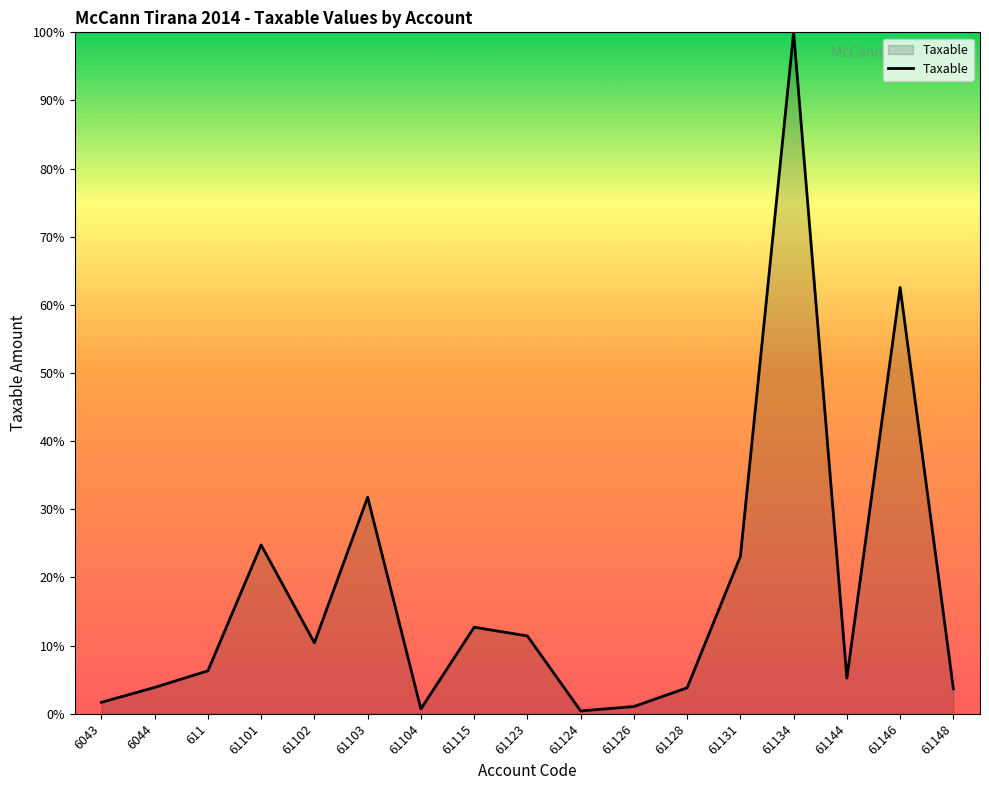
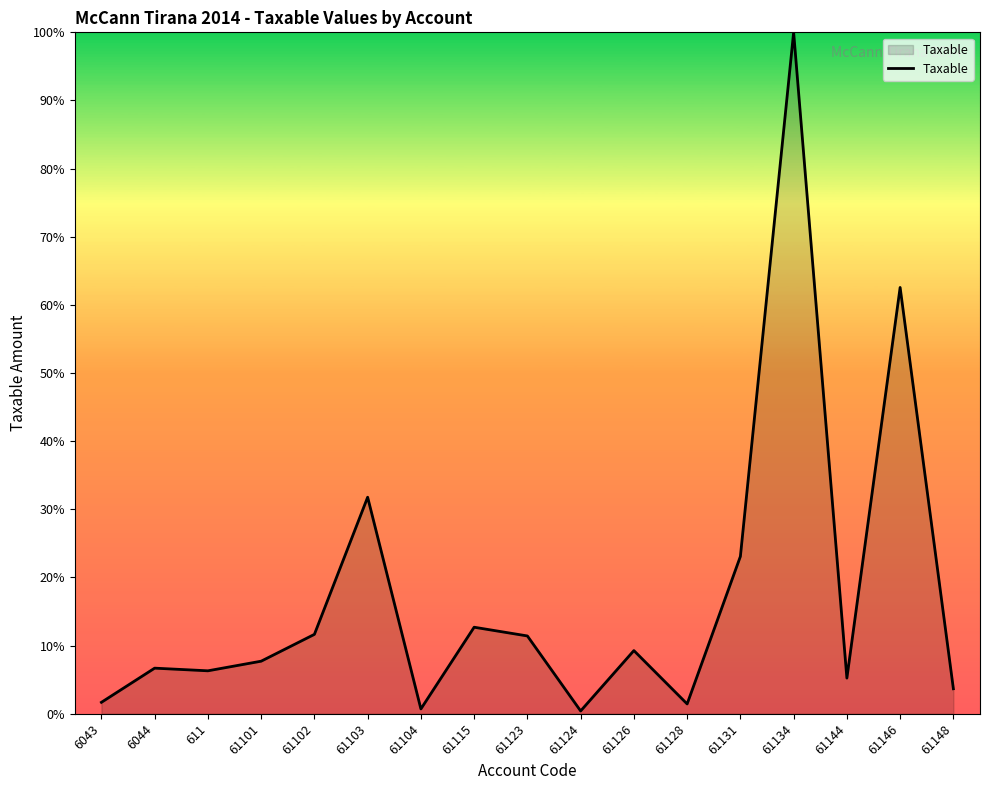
  {
    "6043": "2%",
-   "6044": "4%",
+   "6044": "7%",
    "611": "6%",
-   "61101": "25%",
-   "61102": "10%",
+   "61101": "8%",
+   "61102": "12%",
    "61103": "32%",
    "61104": "1%",
    "61115": "13%",
    "61123": "11%",
    "61124": "0%",
-   "61126": "1%",
-   "61128": "4%",
+   "61126": "9%",
+   "61128": "1%",
    "61131": "23%",
    "61134": "100%",
    "61144": "5%",
    "61146": "63%",
    "61148": "4%"
  }
